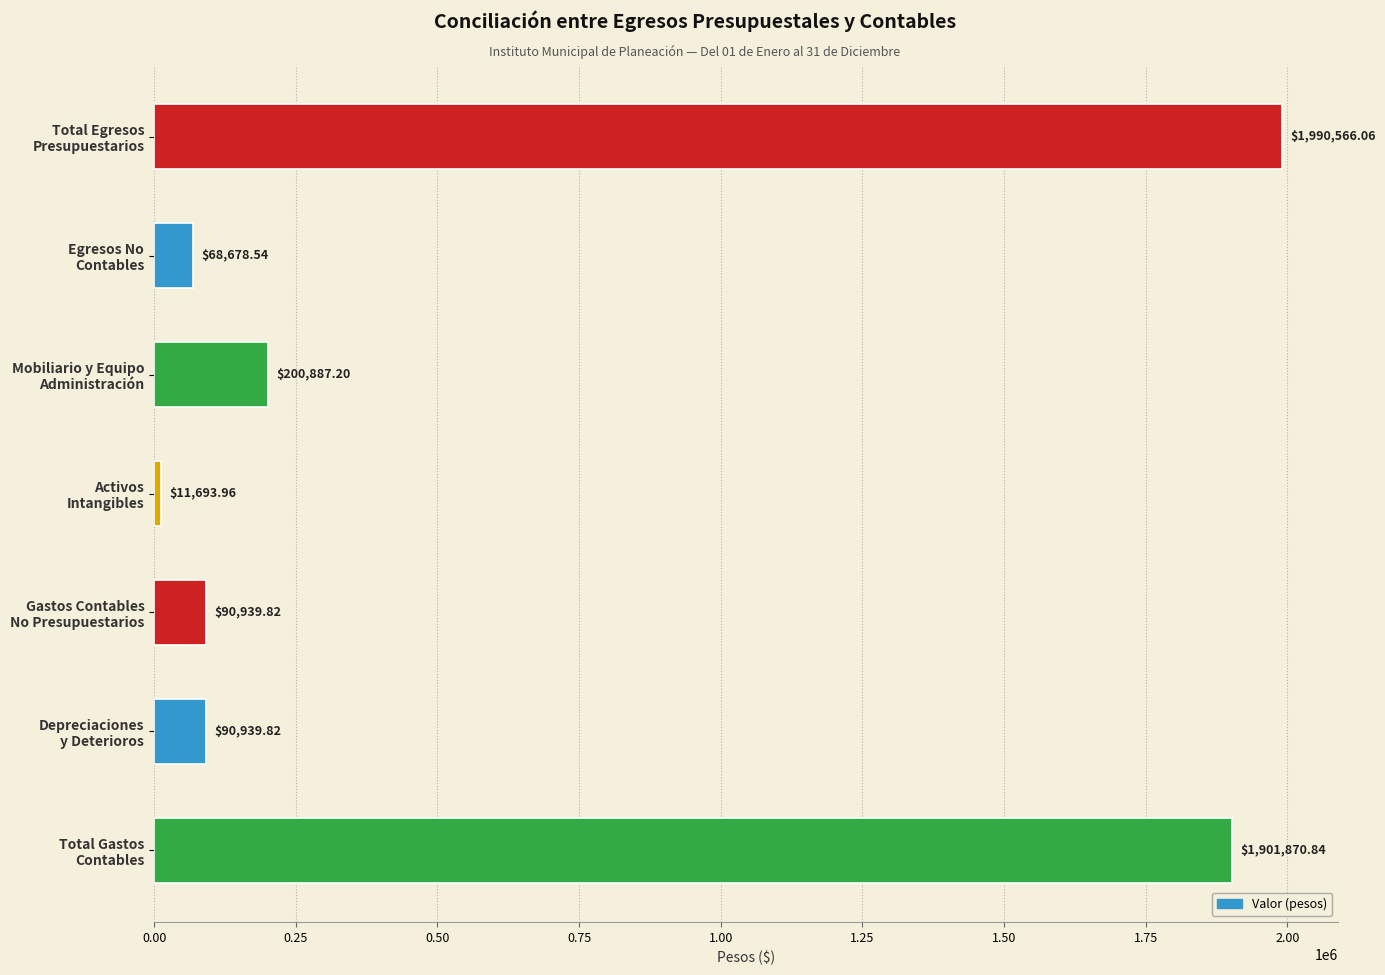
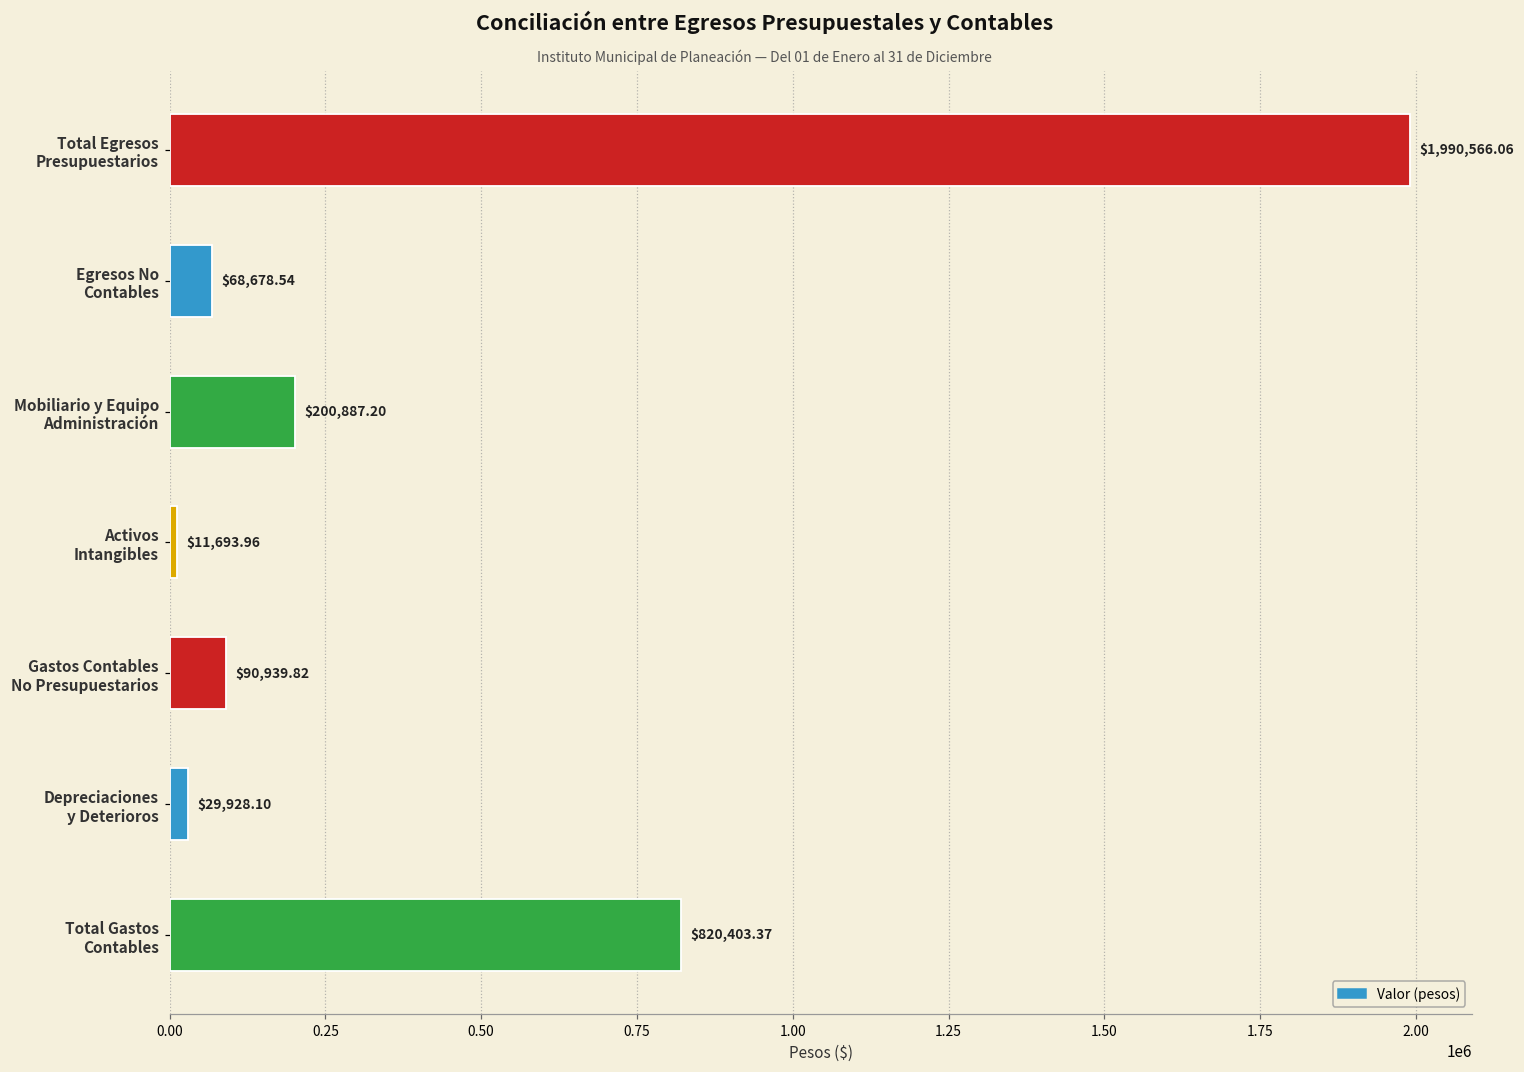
  {
    "Total Egresos Presupuestarios": "$1,990,566.06",
    "Egresos No Contables": "$68,678.54",
    "Mobiliario y Equipo Administración": "$200,887.20",
    "Activos Intangibles": "$11,693.96",
    "Gastos Contables No Presupuestarios": "$90,939.82",
-   "Depreciaciones y Deterioros": "$90,939.82",
-   "Total Gastos Contables": "$1,901,870.84"
+   "Depreciaciones y Deterioros": "$29,928.10",
+   "Total Gastos Contables": "$820,403.37"
  }
